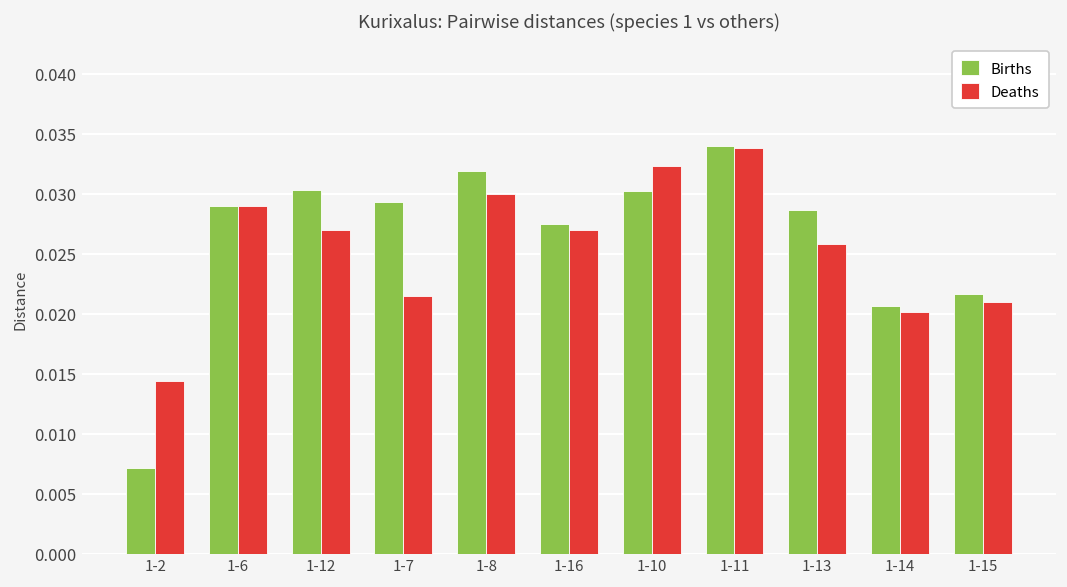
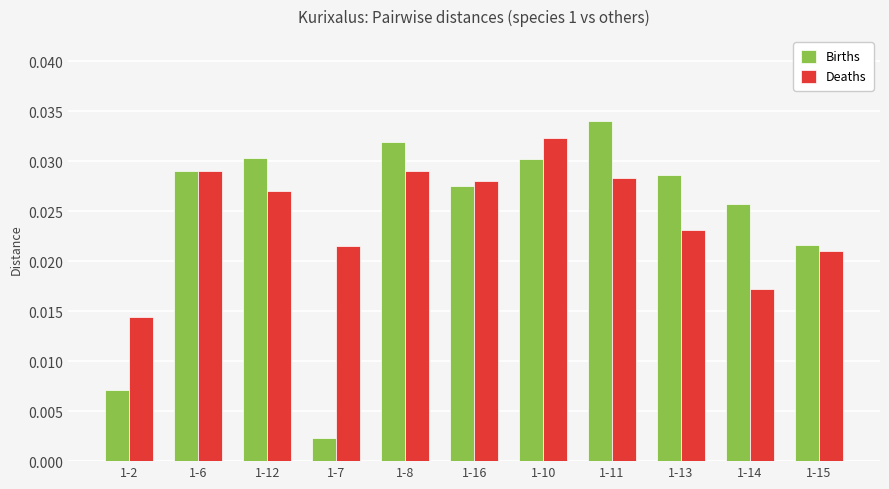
  {
    "Births": {
      "1-2": 0.007,
      "1-6": 0.029,
      "1-12": 0.030,
-     "1-7": 0.029,
+     "1-7": 0.002,
      "1-8": 0.032,
      "1-16": 0.028,
      "1-10": 0.030,
      "1-11": 0.034,
      "1-13": 0.029,
-     "1-14": 0.021,
+     "1-14": 0.026,
      "1-15": 0.022
    },
    "Deaths": {
      "1-2": 0.014,
      "1-6": 0.029,
      "1-12": 0.027,
      "1-7": 0.022,
-     "1-8": 0.030,
-     "1-16": 0.027,
+     "1-8": 0.029,
+     "1-16": 0.028,
      "1-10": 0.032,
-     "1-11": 0.034,
-     "1-13": 0.026,
-     "1-14": 0.020,
+     "1-11": 0.028,
+     "1-13": 0.023,
+     "1-14": 0.017,
      "1-15": 0.021
    }
  }
